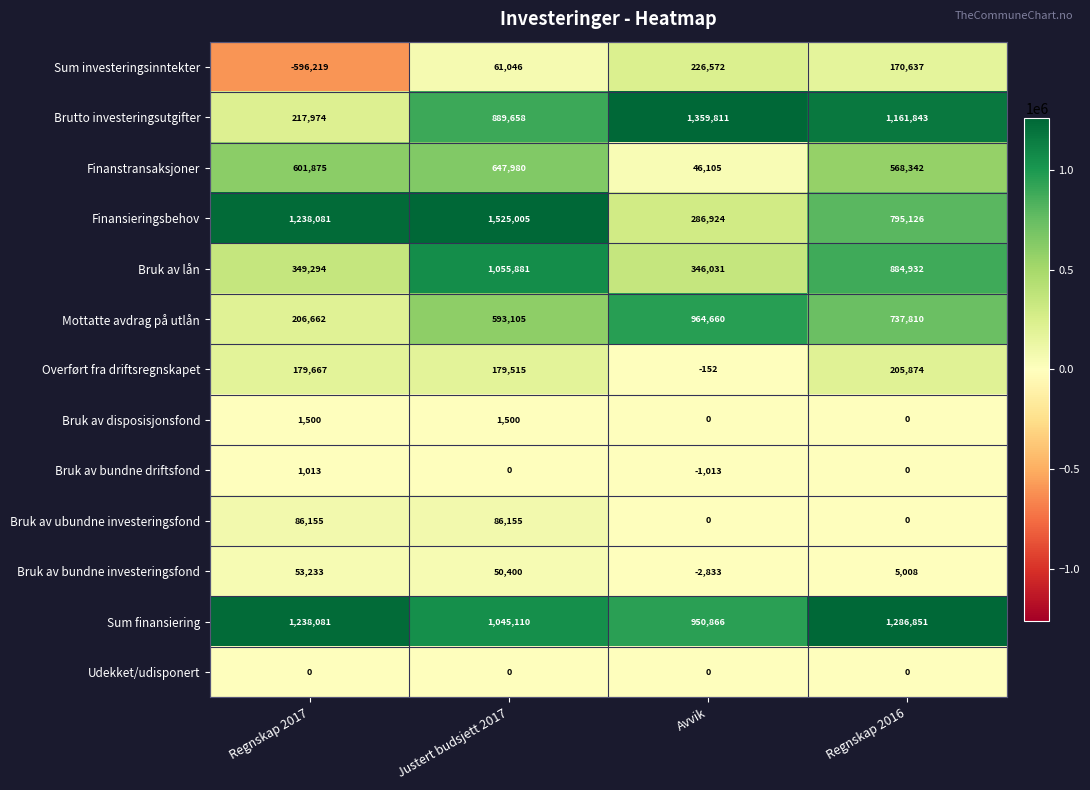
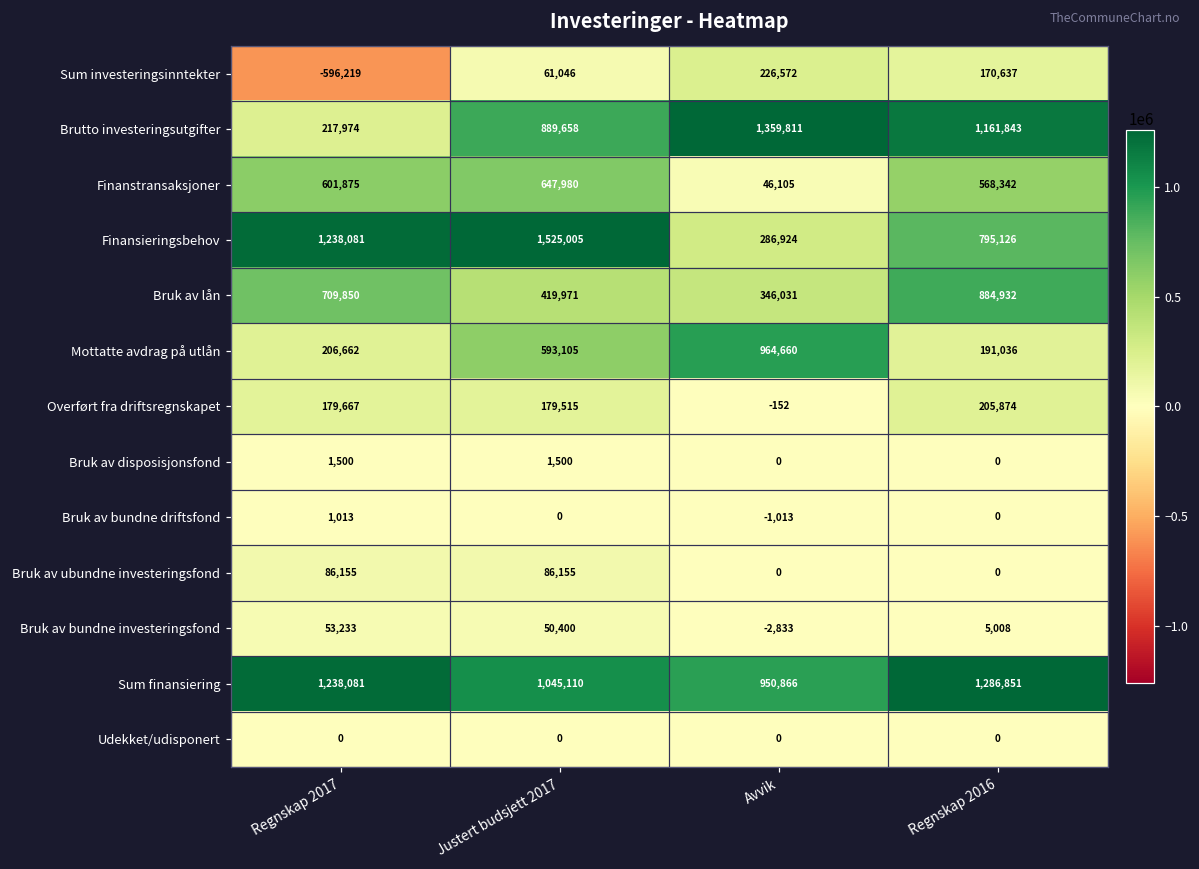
  {
    "Sum investeringsinntekter": {
      "Regnskap 2017": "-596,219",
      "Justert budsjett 2017": "61,046",
      "Avvik": "226,572",
      "Regnskap 2016": "170,637"
    },
    "Brutto investeringsutgifter": {
      "Regnskap 2017": "217,974",
      "Justert budsjett 2017": "889,658",
      "Avvik": "1,359,811",
      "Regnskap 2016": "1,161,843"
    },
    "Finanstransaksjoner": {
      "Regnskap 2017": "601,875",
      "Justert budsjett 2017": "647,980",
      "Avvik": "46,105",
      "Regnskap 2016": "568,342"
    },
    "Finansieringsbehov": {
      "Regnskap 2017": "1,238,081",
      "Justert budsjett 2017": "1,525,005",
      "Avvik": "286,924",
      "Regnskap 2016": "795,126"
    },
    "Bruk av lån": {
-     "Regnskap 2017": "349,294",
-     "Justert budsjett 2017": "1,055,881",
+     "Regnskap 2017": "709,850",
+     "Justert budsjett 2017": "419,971",
      "Avvik": "346,031",
      "Regnskap 2016": "884,932"
    },
    "Mottatte avdrag på utlån": {
      "Regnskap 2017": "206,662",
      "Justert budsjett 2017": "593,105",
      "Avvik": "964,660",
-     "Regnskap 2016": "737,810"
+     "Regnskap 2016": "191,036"
    },
    "Overført fra driftsregnskapet": {
      "Regnskap 2017": "179,667",
      "Justert budsjett 2017": "179,515",
      "Avvik": "-152",
      "Regnskap 2016": "205,874"
    },
    "Bruk av disposisjonsfond": {
      "Regnskap 2017": "1,500",
      "Justert budsjett 2017": "1,500",
      "Avvik": "0",
      "Regnskap 2016": "0"
    },
    "Bruk av bundne driftsfond": {
      "Regnskap 2017": "1,013",
      "Justert budsjett 2017": "0",
      "Avvik": "-1,013",
      "Regnskap 2016": "0"
    },
    "Bruk av ubundne investeringsfond": {
      "Regnskap 2017": "86,155",
      "Justert budsjett 2017": "86,155",
      "Avvik": "0",
      "Regnskap 2016": "0"
    },
    "Bruk av bundne investeringsfond": {
      "Regnskap 2017": "53,233",
      "Justert budsjett 2017": "50,400",
      "Avvik": "-2,833",
      "Regnskap 2016": "5,008"
    },
    "Sum finansiering": {
      "Regnskap 2017": "1,238,081",
      "Justert budsjett 2017": "1,045,110",
      "Avvik": "950,866",
      "Regnskap 2016": "1,286,851"
    },
    "Udekket/udisponert": {
      "Regnskap 2017": "0",
      "Justert budsjett 2017": "0",
      "Avvik": "0",
      "Regnskap 2016": "0"
    }
  }
